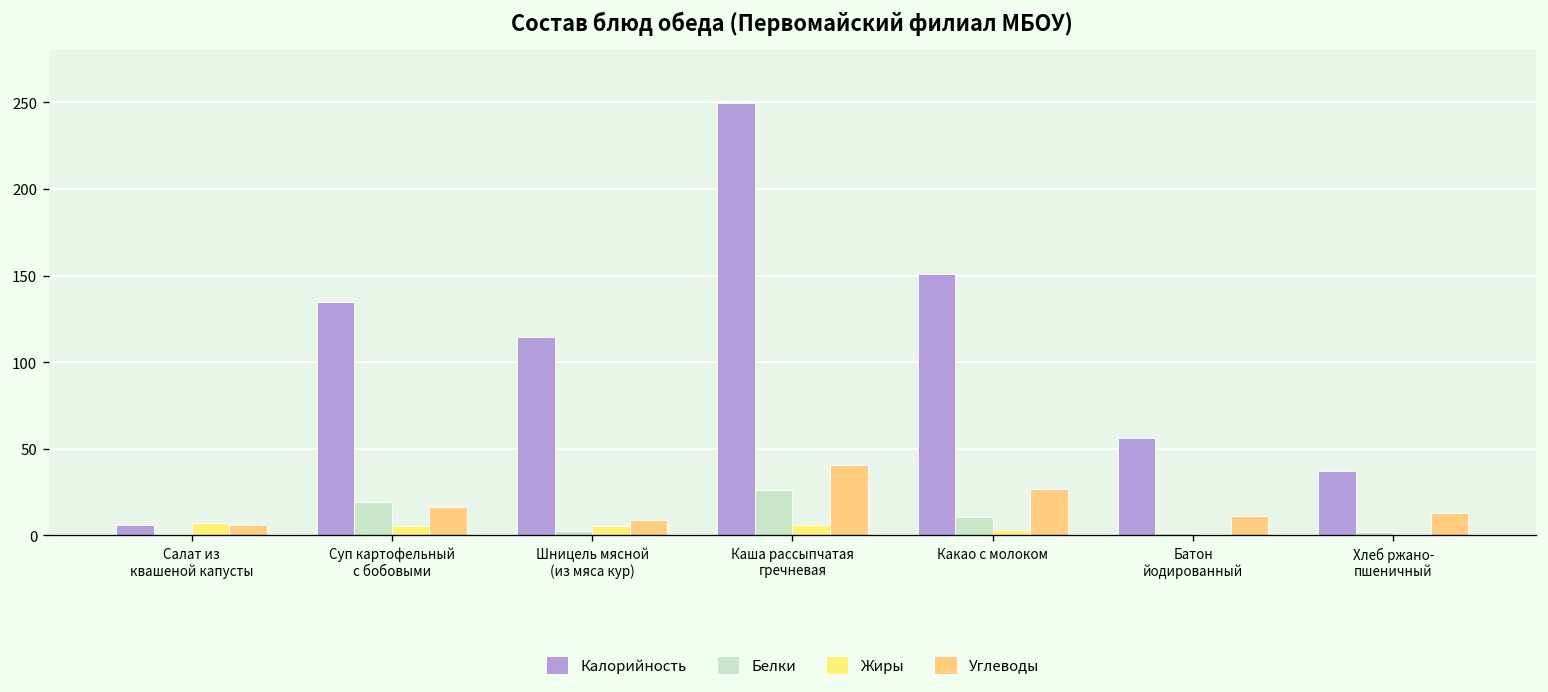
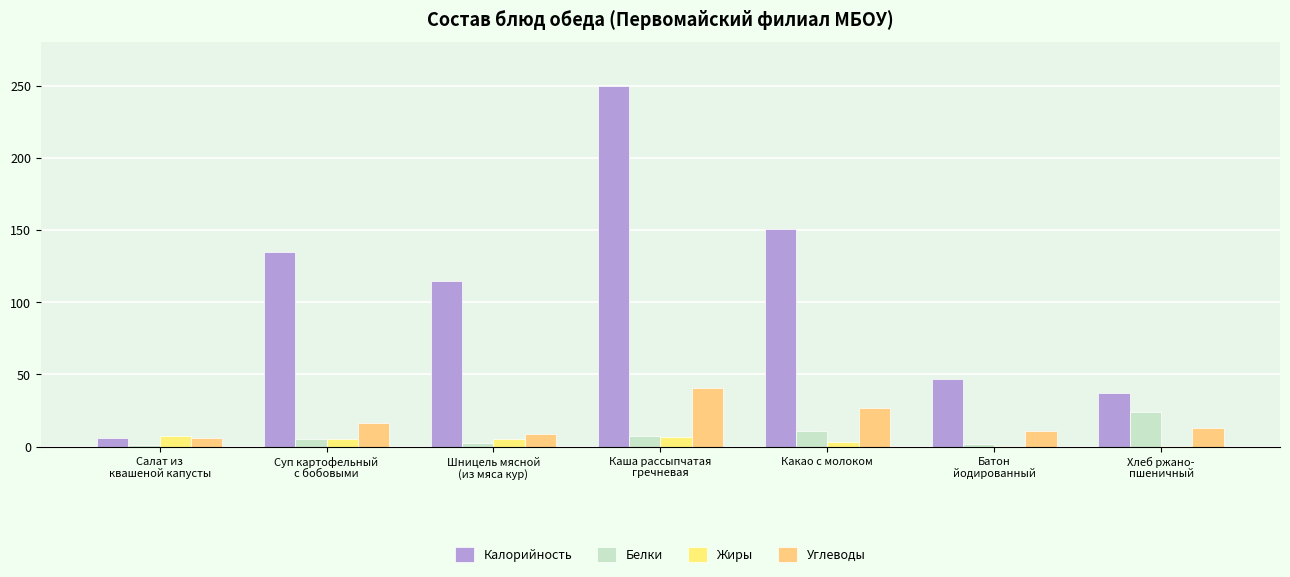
  {
    "Калорийность": {
      "Салат из квашеной капусты": 6,
      "Суп картофельный с бобовыми": 135,
      "Шницель мясной (из мяса кур)": 115,
      "Каша рассыпчатая гречневая": 250,
      "Какао с молоком": 151,
-     "Батон йодированный": 56,
+     "Батон йодированный": 47,
      "Хлеб ржано- пшеничный": 37
    },
    "Белки": {
-     "Суп картофельный с бобовыми": 19,
+     "Суп картофельный с бобовыми": 5,
      "Шницель мясной (из мяса кур)": 2,
-     "Каша рассыпчатая гречневая": 27,
+     "Каша рассыпчатая гречневая": 8,
      "Какао с молоком": 11,
-     "Хлеб ржано- пшеничный": 2
+     "Хлеб ржано- пшеничный": 24
    }
  }
